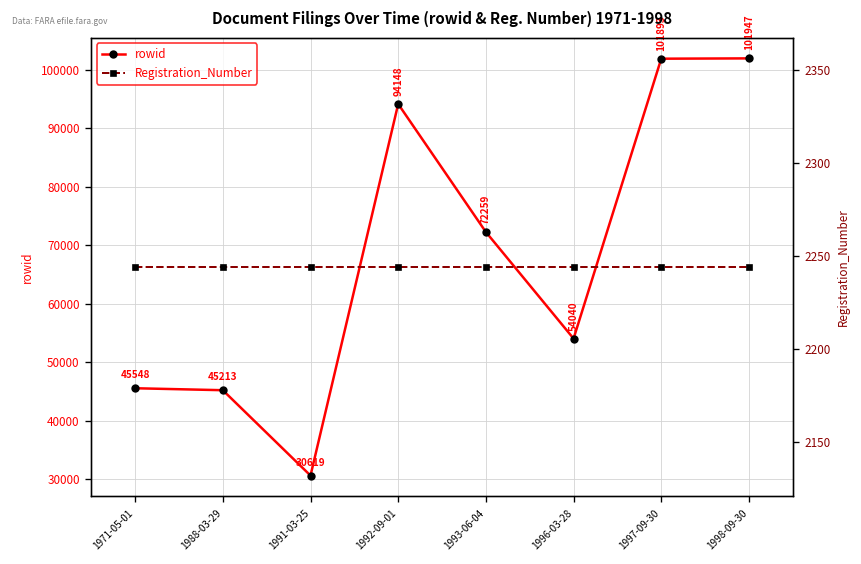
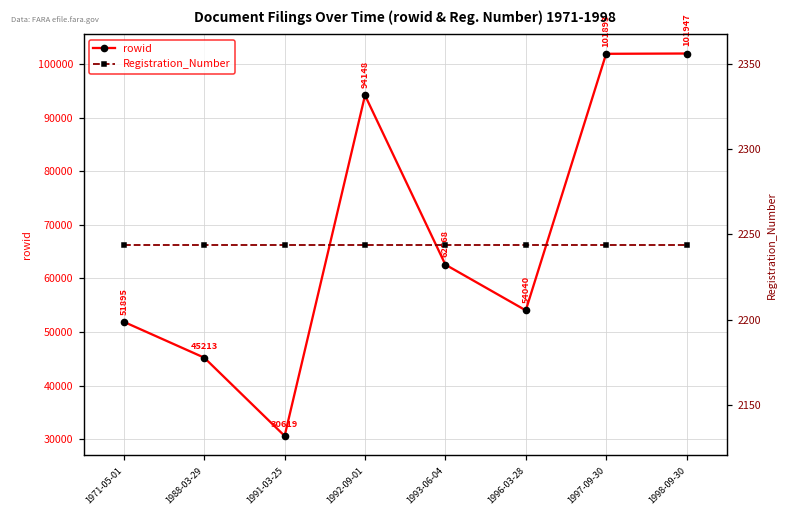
  {
    "rowid": {
-     "1971-05-01": 45548,
+     "1971-05-01": 51895,
      "1988-03-29": 45213,
      "1991-03-25": 30619,
      "1992-09-01": 94148,
-     "1993-06-04": 72259,
+     "1993-06-04": 62568,
      "1996-03-28": 54040,
      "1997-09-30": 101893,
      "1998-09-30": 101947
    }
  }
